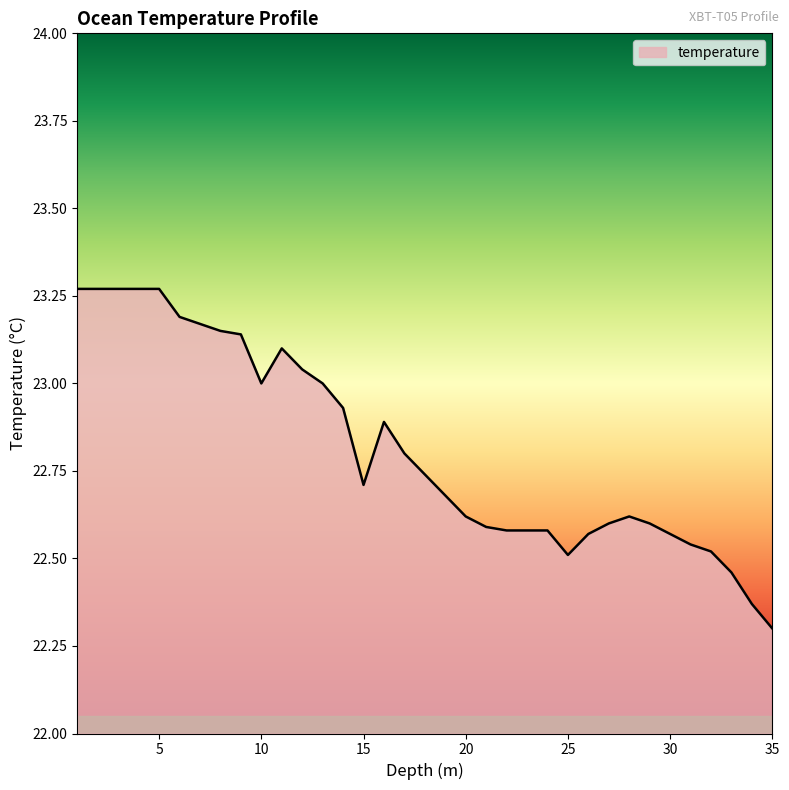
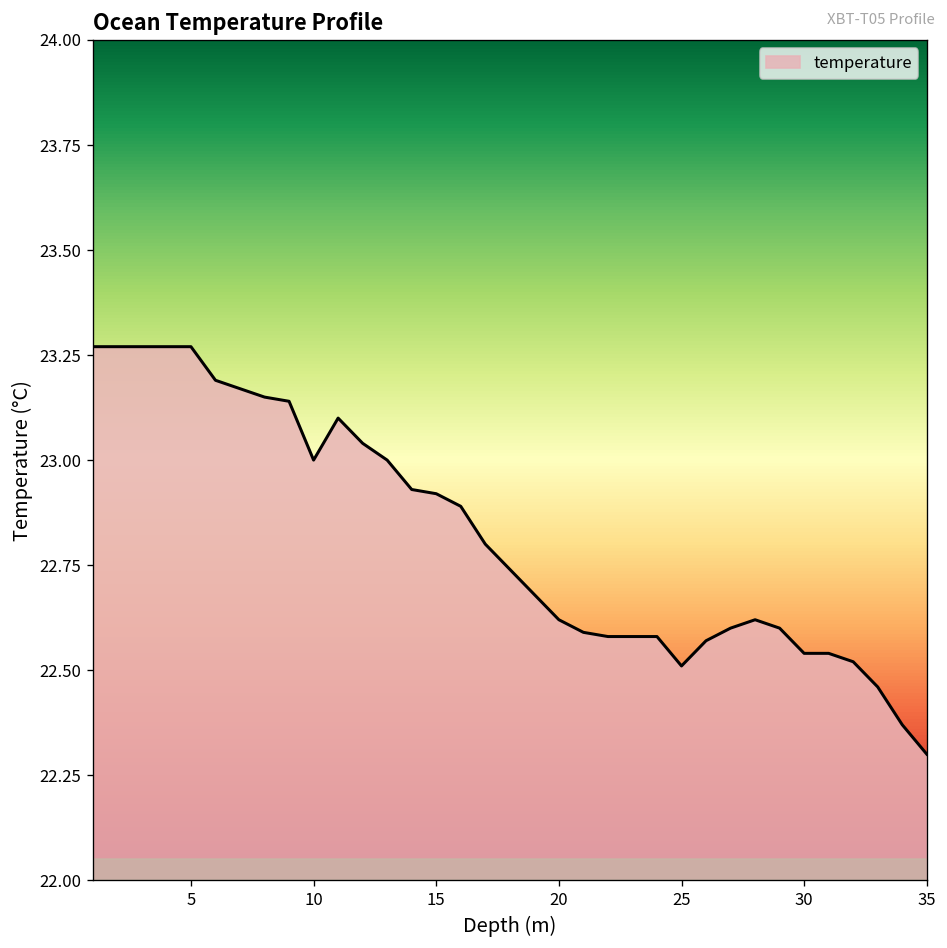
  {
    "5": 23.27,
    "10": 23.00,
-   "15": 22.71,
+   "15": 22.92,
    "20": 22.62,
    "25": 22.51,
-   "30": 22.57,
+   "30": 22.54,
    "35": 22.30
  }
